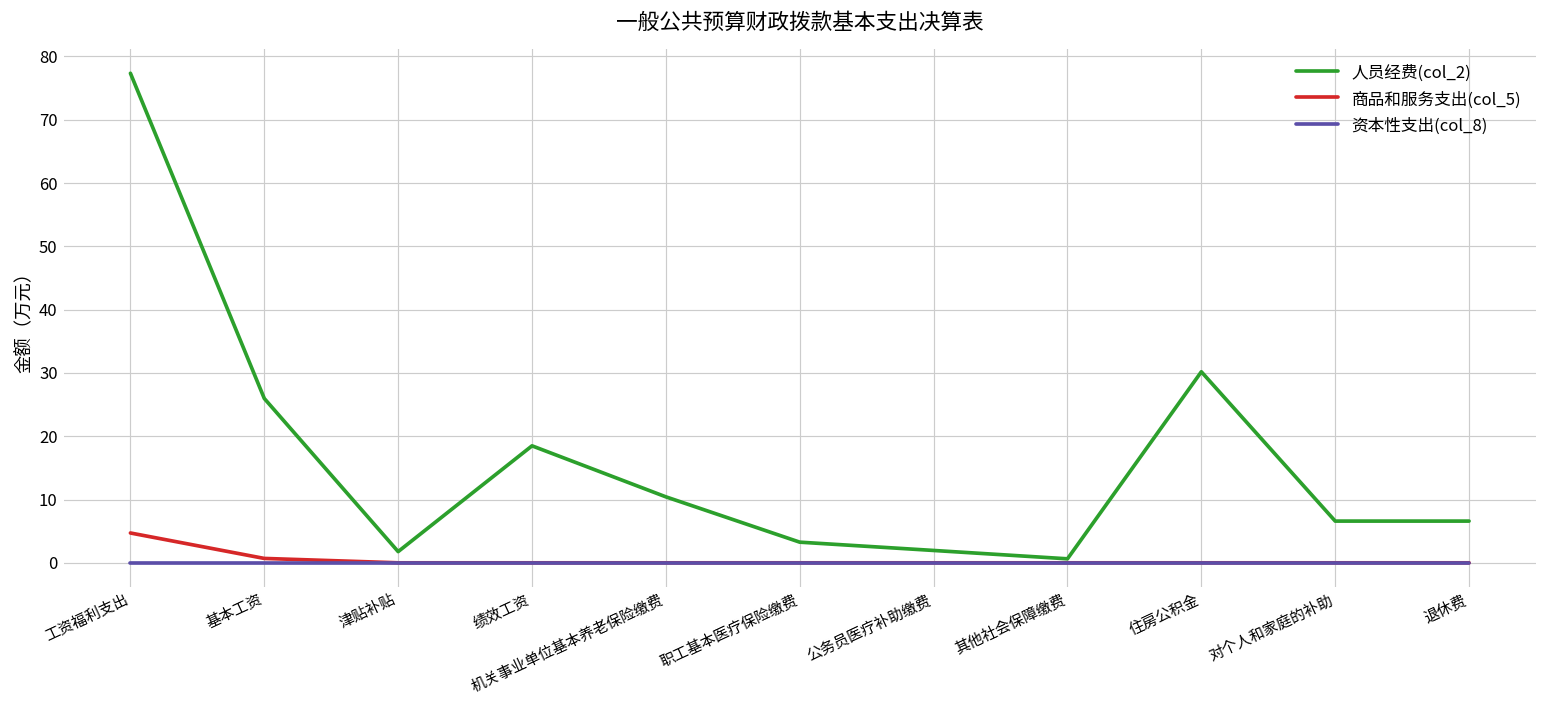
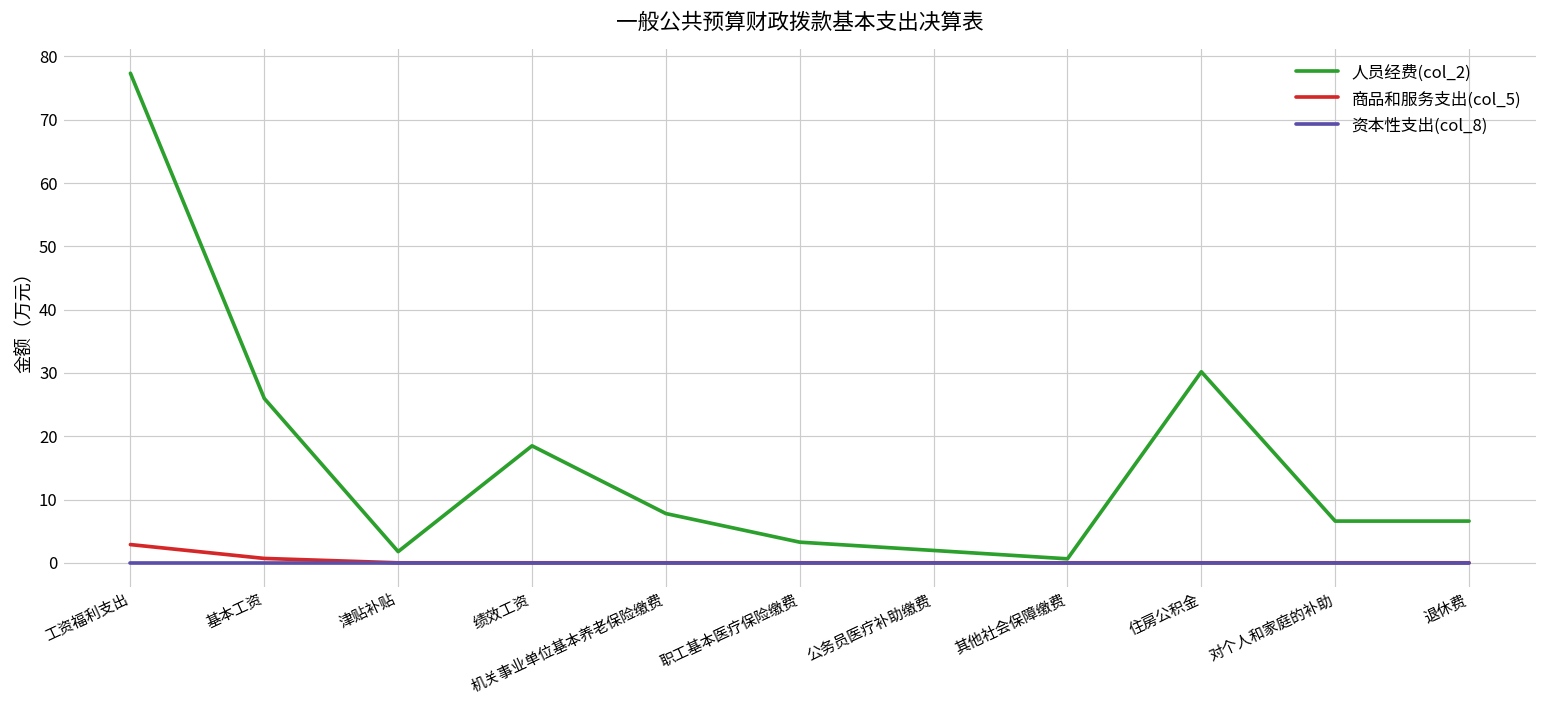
  {
    "人员经费(col_2)": {
      "工资福利支出": 77,
      "基本工资": 26,
      "津贴补贴": 2,
      "绩效工资": 18,
-     "机关事业单位基本养老保险缴费": 10,
+     "机关事业单位基本养老保险缴费": 8,
      "职工基本医疗保险缴费": 3,
      "公务员医疗补助缴费": 2,
      "其他社会保障缴费": 1,
      "住房公积金": 30,
      "对个人和家庭的补助": 7,
      "退休费": 7
    },
    "商品和服务支出(col_5)": {
-     "工资福利支出": 5,
+     "工资福利支出": 3,
      "基本工资": 1
    },
    "资本性支出(col_8)": {
      "工资福利支出": 0,
      "基本工资": 0
    }
  }
